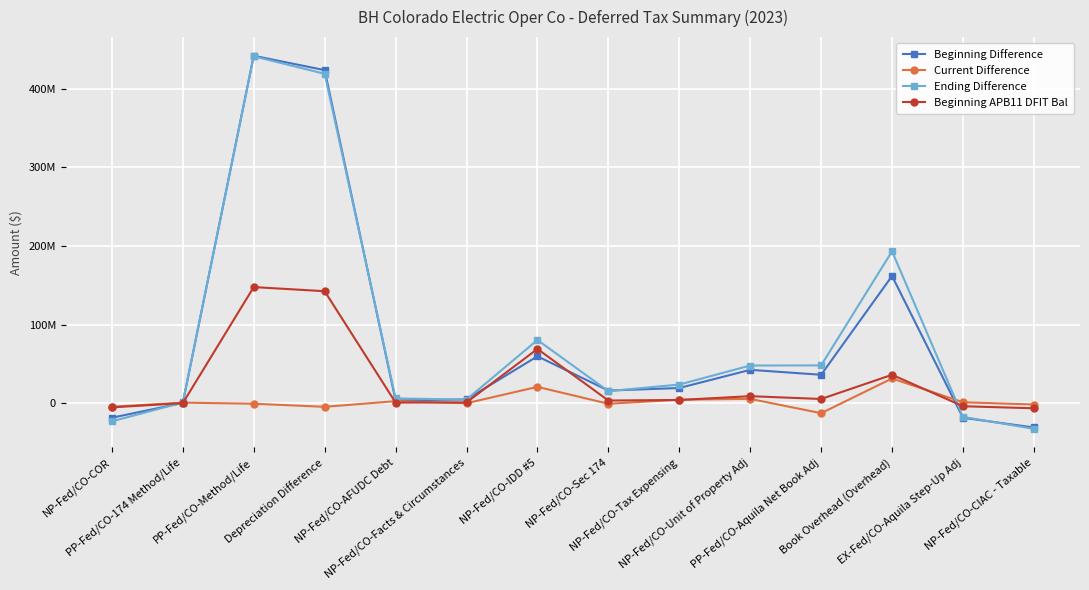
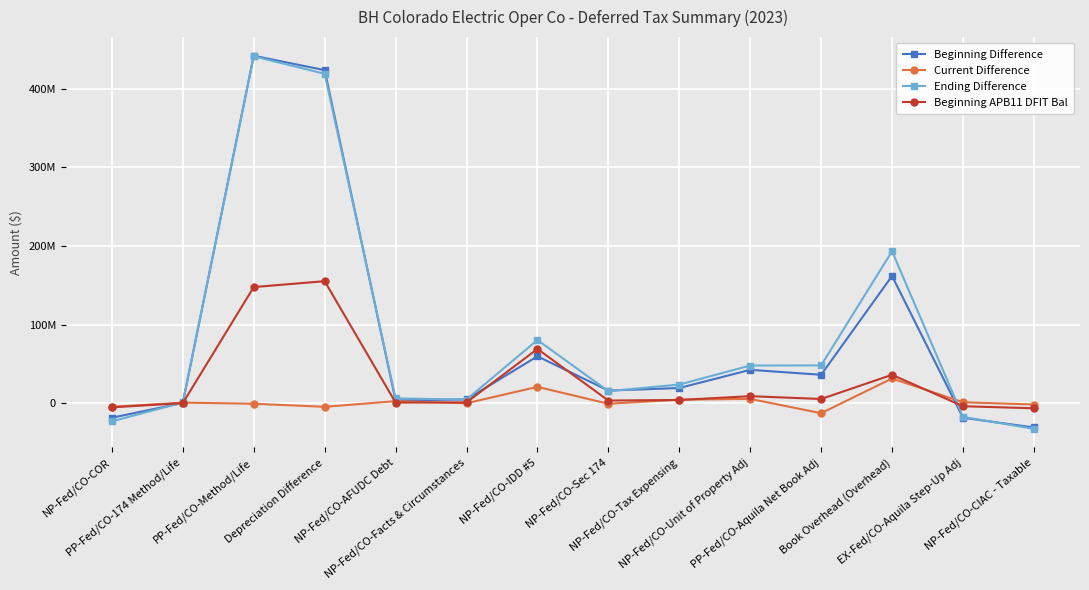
  {
    "Beginning Difference": {
      "NP-Fed/CO-COR": -20000000,
      "Depreciation Difference": 420000000,
      "NP-Fed/CO-IDD #5": 60000000,
      "NP-Fed/CO-Tax Expensing": 20000000,
      "NP-Fed/CO-Unit of Property Adj": 40000000,
      "PP-Fed/CO-Aquila Net Book Adj": 40000000,
      "Book Overhead (Overhead)": 160000000
    },
    "Current Difference": {
      "PP-Fed/CO-Method/Life": 0,
      "Depreciation Difference": 0,
      "NP-Fed/CO-IDD #5": 20000000,
      "NP-Fed/CO-Sec 174": 0,
      "NP-Fed/CO-Unit of Property Adj": 10000000,
      "PP-Fed/CO-Aquila Net Book Adj": -10000000,
      "Book Overhead (Overhead)": 30000000,
      "EX-Fed/CO-Aquila Step-Up Adj": 0,
      "NP-Fed/CO-CIAC - Taxable": 0
    },
    "Ending Difference": {
      "NP-Fed/CO-COR": -20000000,
      "Depreciation Difference": 420000000,
      "NP-Fed/CO-IDD #5": 80000000,
      "NP-Fed/CO-Tax Expensing": 20000000,
      "NP-Fed/CO-Unit of Property Adj": 50000000,
      "PP-Fed/CO-Aquila Net Book Adj": 50000000,
      "Book Overhead (Overhead)": 190000000
    },
    "Beginning APB11 DFIT Bal": {
      "PP-Fed/CO-Method/Life": 150000000,
-     "Depreciation Difference": 140000000,
+     "Depreciation Difference": 160000000,
      "NP-Fed/CO-IDD #5": 70000000,
      "NP-Fed/CO-Sec 174": 0,
      "NP-Fed/CO-Unit of Property Adj": 10000000,
      "PP-Fed/CO-Aquila Net Book Adj": 10000000,
      "Book Overhead (Overhead)": 40000000,
      "EX-Fed/CO-Aquila Step-Up Adj": 0,
      "NP-Fed/CO-CIAC - Taxable": -10000000
    }
  }
